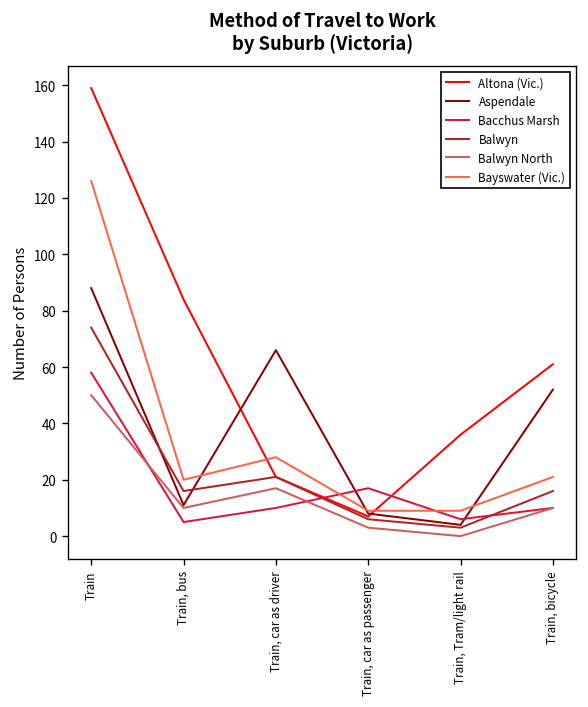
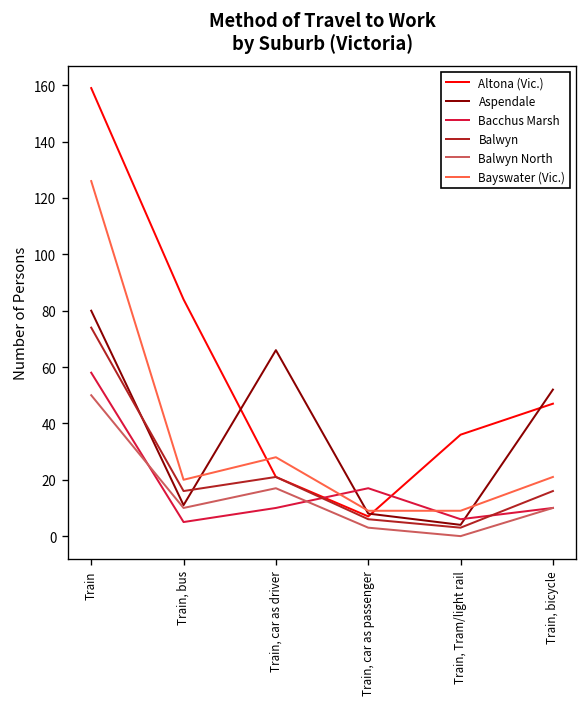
  {
    "Altona (Vic.)": {
      "Train": 159,
      "Train, bus": 84,
      "Train, Tram/light rail": 36,
-     "Train, bicycle": 61
+     "Train, bicycle": 47
    },
    "Aspendale": {
-     "Train": 88,
+     "Train": 80,
      "Train, car as driver": 66,
      "Train, bicycle": 52
    }
  }
